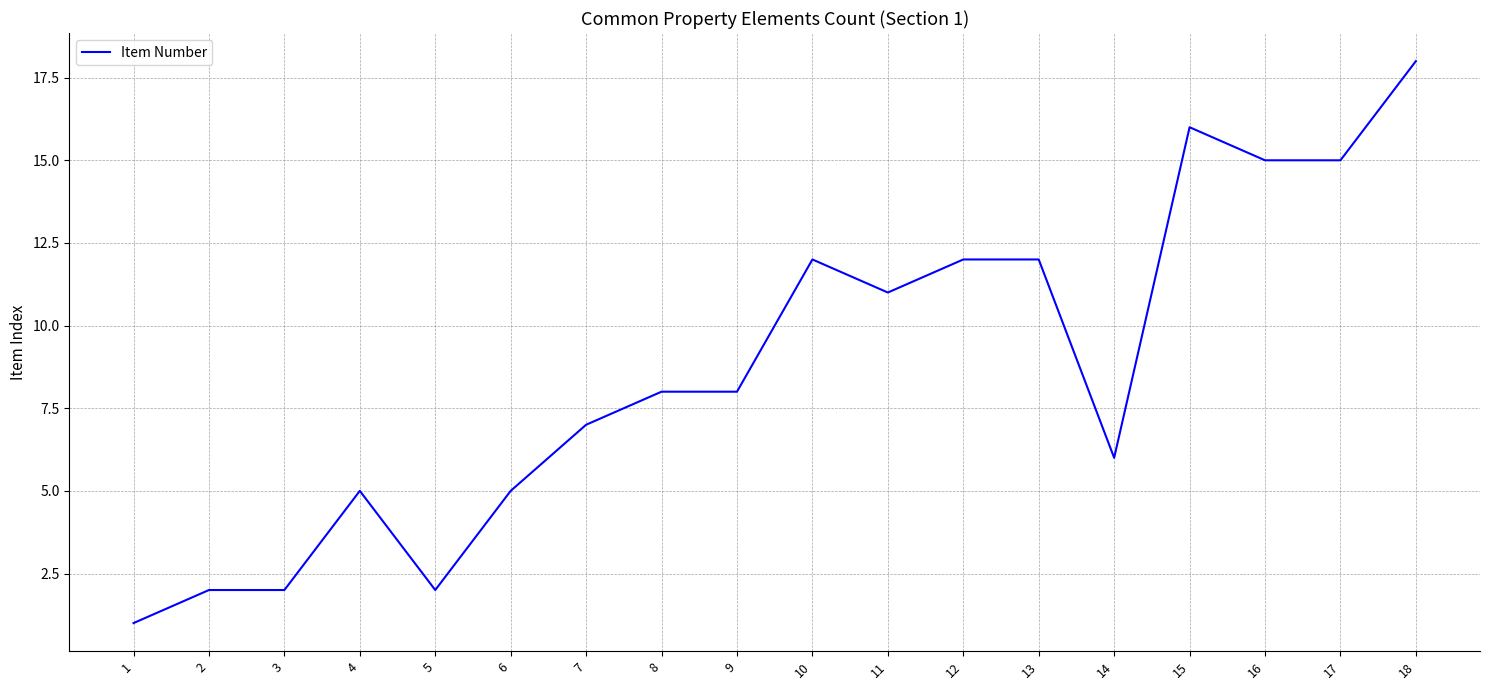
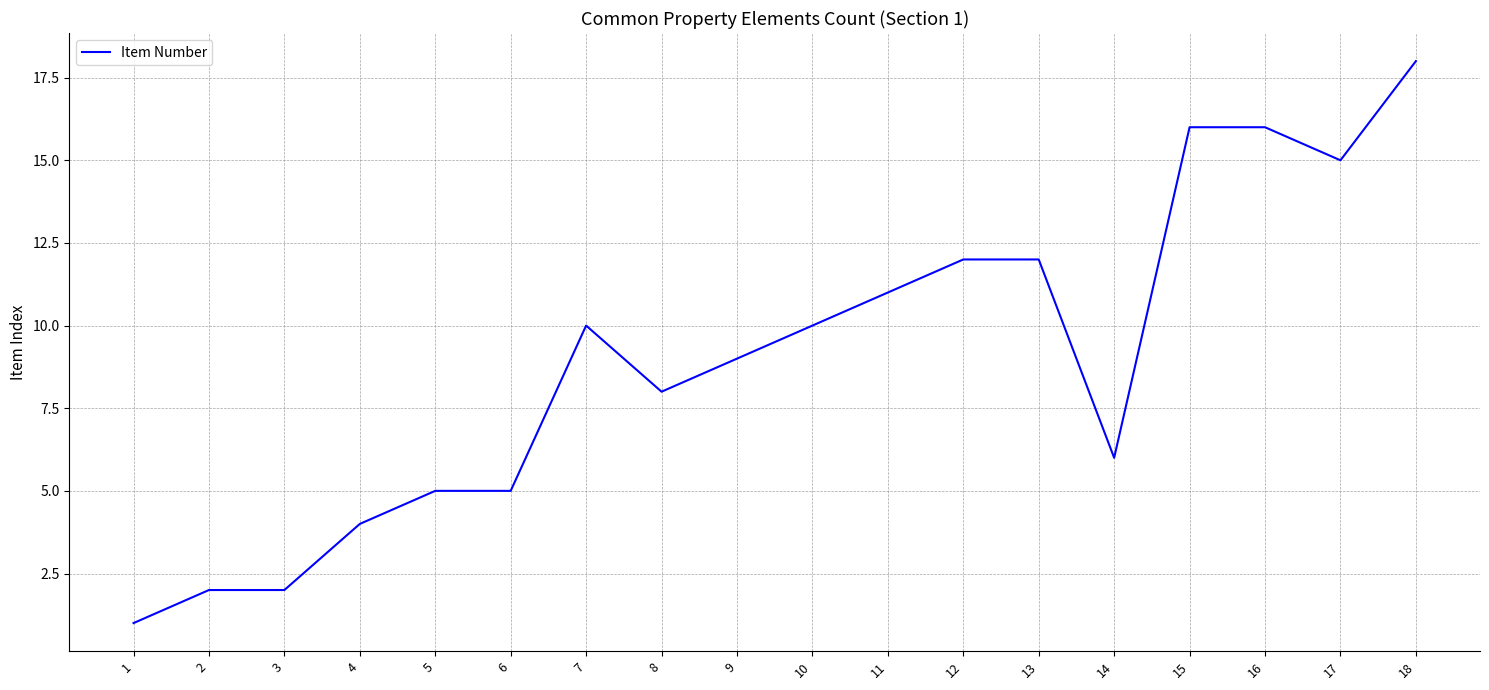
  {
    "1": 1,
    "2": 2,
    "3": 2,
-   "4": 5,
-   "5": 2,
+   "4": 4,
+   "5": 5,
    "6": 5,
-   "7": 7,
+   "7": 10,
    "8": 8,
-   "9": 8,
-   "10": 12,
+   "9": 9,
+   "10": 10,
    "11": 11,
    "12": 12,
    "13": 12,
    "14": 6,
    "15": 16,
-   "16": 15,
+   "16": 16,
    "17": 15,
    "18": 18
  }
